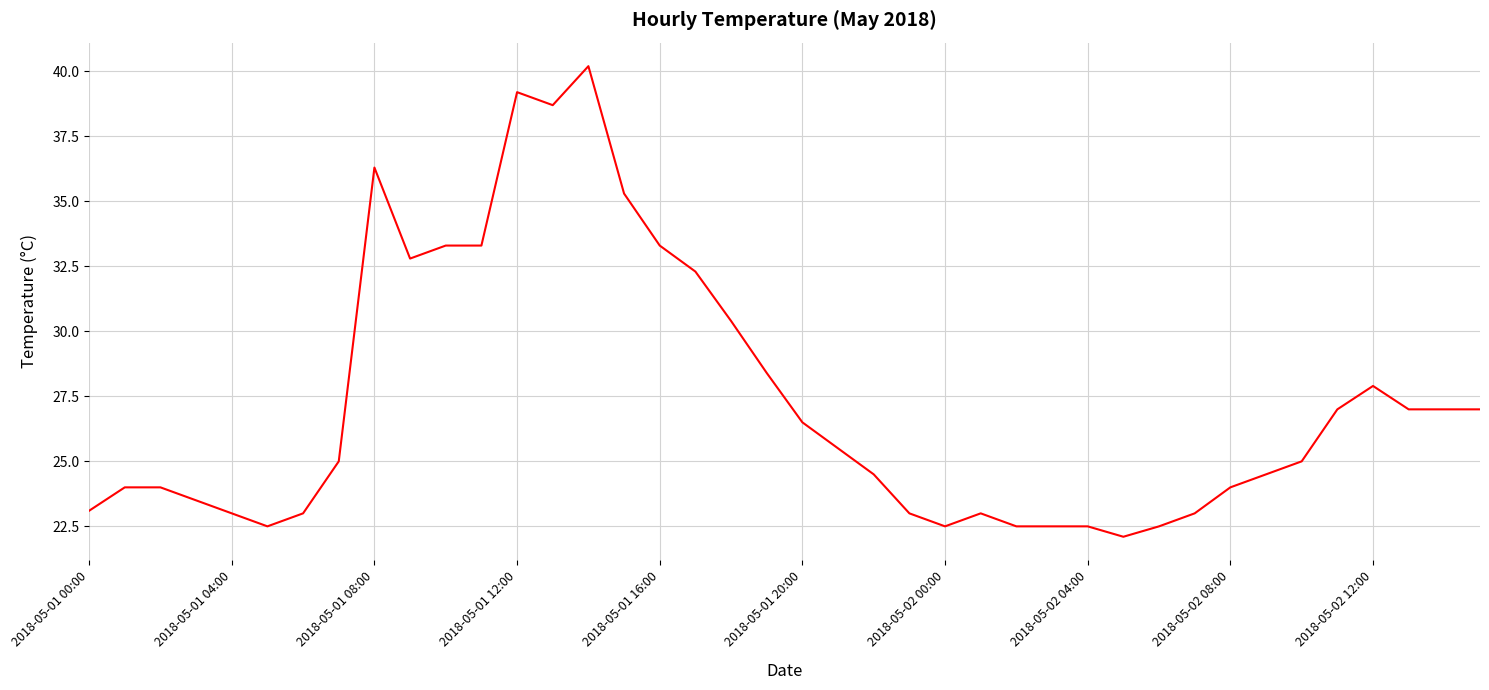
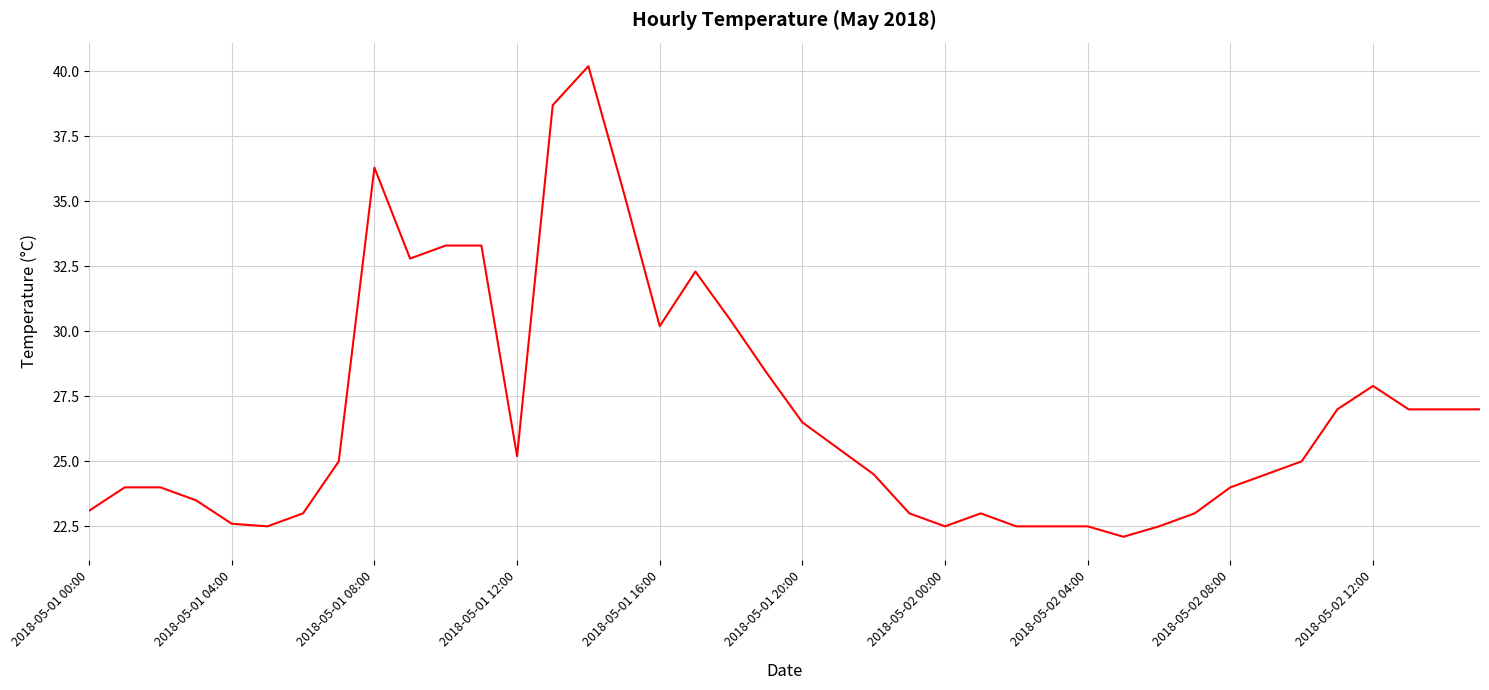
  {
    "2018-05-01 00:00": 23.1,
-   "2018-05-01 04:00": 23.0,
+   "2018-05-01 04:00": 22.6,
    "2018-05-01 08:00": 36.3,
-   "2018-05-01 12:00": 39.2,
-   "2018-05-01 16:00": 33.3,
+   "2018-05-01 12:00": 25.2,
+   "2018-05-01 16:00": 30.2,
    "2018-05-01 20:00": 26.5,
    "2018-05-02 00:00": 22.5,
    "2018-05-02 04:00": 22.5,
    "2018-05-02 08:00": 24.0,
    "2018-05-02 12:00": 27.9
  }
